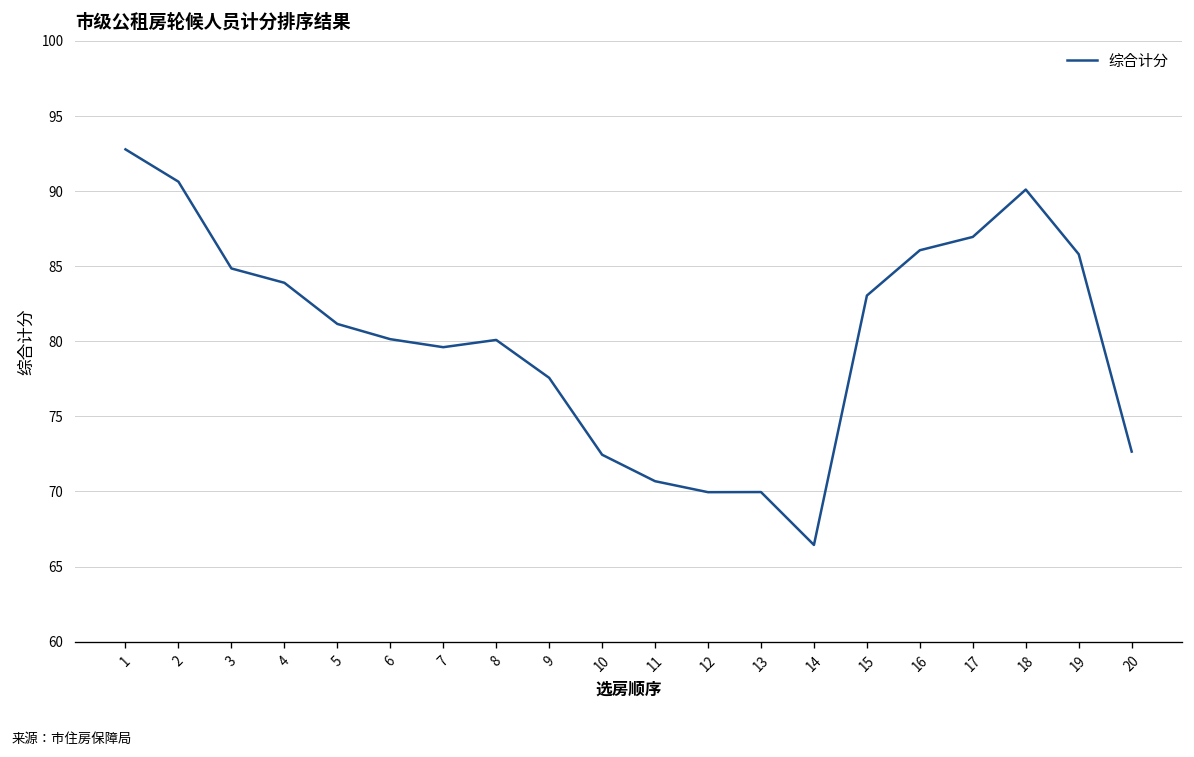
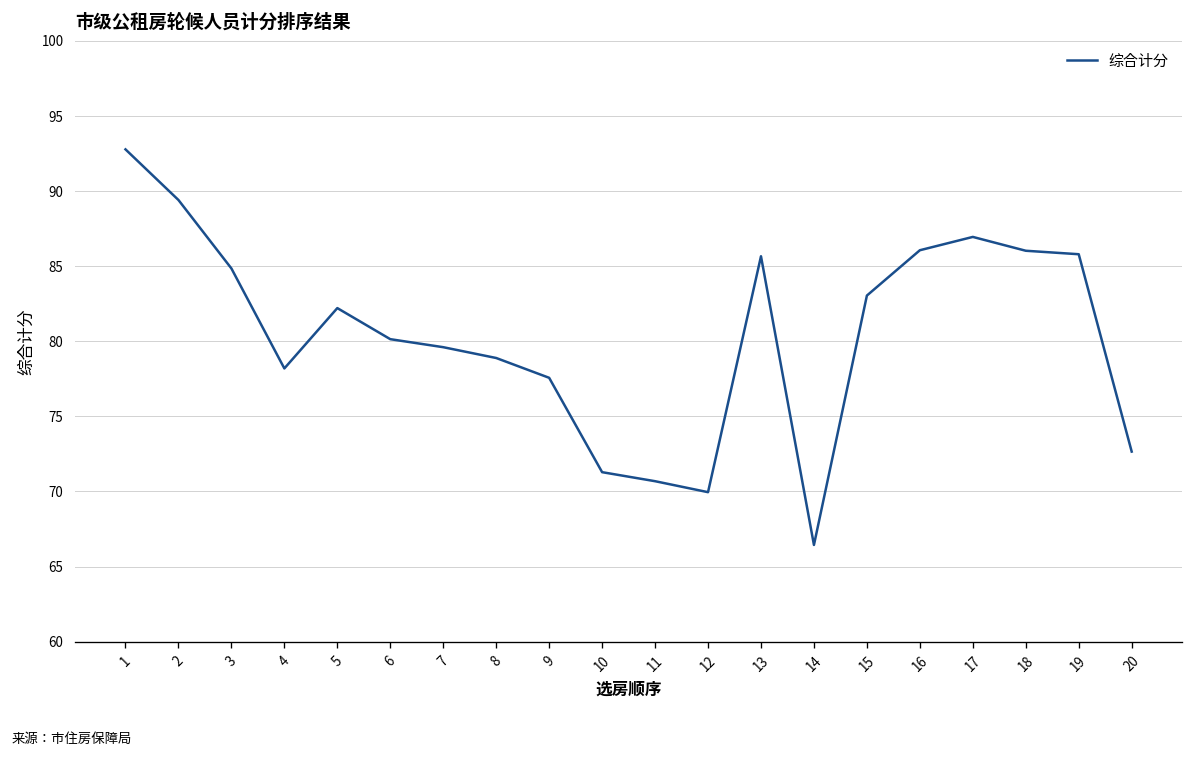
  {
    "1": 92.8,
-   "2": 90.6,
+   "2": 89.4,
    "3": 84.8,
-   "4": 83.9,
-   "5": 81.2,
+   "4": 78.2,
+   "5": 82.2,
    "6": 80.1,
    "7": 79.6,
-   "8": 80.1,
+   "8": 78.9,
    "9": 77.6,
-   "10": 72.4,
+   "10": 71.3,
    "11": 70.7,
    "12": 70.0,
-   "13": 70.0,
+   "13": 85.7,
    "14": 66.4,
    "15": 83.0,
    "16": 86.1,
    "17": 86.9,
-   "18": 90.1,
+   "18": 86.0,
    "19": 85.8,
    "20": 72.7
  }
